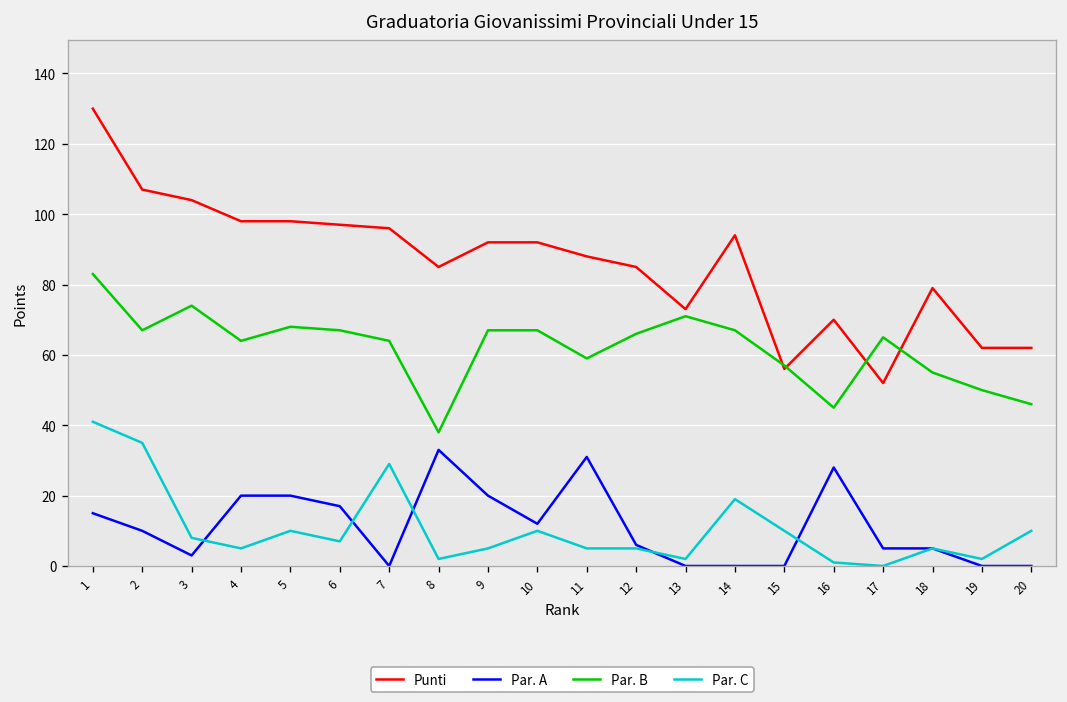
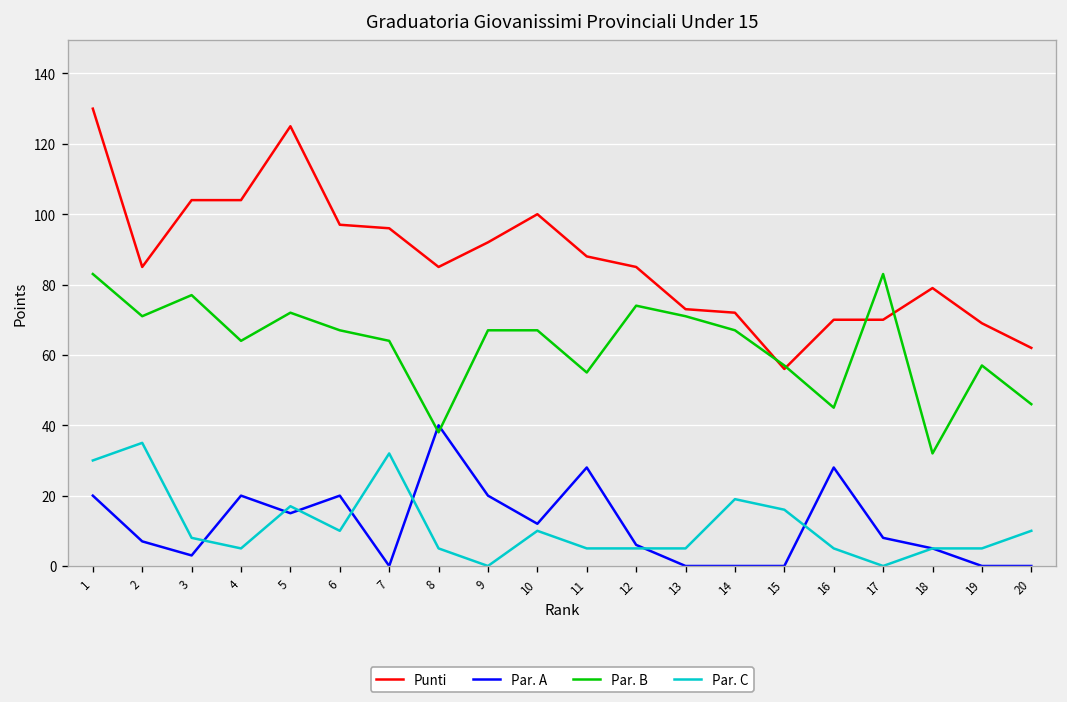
  {
    "Punti": {
      "1": 130,
-     "2": 107,
+     "2": 85,
      "3": 104,
-     "4": 98,
-     "5": 98,
+     "4": 104,
+     "5": 125,
      "6": 97,
      "7": 96,
      "8": 85,
      "9": 92,
-     "10": 92,
+     "10": 100,
      "11": 88,
      "12": 85,
      "13": 73,
-     "14": 94,
+     "14": 72,
      "15": 56,
      "16": 70,
-     "17": 52,
+     "17": 70,
      "18": 79,
-     "19": 62,
+     "19": 69,
      "20": 62
    },
    "Par. A": {
-     "1": 15,
-     "2": 10,
+     "1": 20,
+     "2": 7,
      "3": 3,
      "4": 20,
-     "5": 20,
-     "6": 17,
+     "5": 15,
+     "6": 20,
      "7": 0,
-     "8": 33,
+     "8": 40,
      "9": 20,
      "10": 12,
-     "11": 31,
+     "11": 28,
      "12": 6,
      "13": 0,
      "14": 0,
      "15": 0,
      "16": 28,
-     "17": 5,
+     "17": 8,
      "19": 0,
      "20": 0
    },
    "Par. B": {
      "1": 83,
-     "2": 67,
-     "3": 74,
+     "2": 71,
+     "3": 77,
      "4": 64,
-     "5": 68,
+     "5": 72,
      "6": 67,
      "7": 64,
      "8": 38,
      "9": 67,
      "10": 67,
-     "11": 59,
-     "12": 66,
+     "11": 55,
+     "12": 74,
      "13": 71,
      "14": 67,
      "15": 57,
      "16": 45,
-     "17": 65,
-     "18": 55,
-     "19": 50,
+     "17": 83,
+     "18": 32,
+     "19": 57,
      "20": 46
    },
    "Par. C": {
-     "1": 41,
+     "1": 30,
      "2": 35,
      "3": 8,
      "4": 5,
-     "5": 10,
-     "6": 7,
-     "7": 29,
-     "8": 2,
-     "9": 5,
+     "5": 17,
+     "6": 10,
+     "7": 32,
+     "8": 5,
+     "9": 0,
      "10": 10,
      "11": 5,
      "12": 5,
-     "13": 2,
+     "13": 5,
      "14": 19,
-     "15": 10,
-     "16": 1,
+     "15": 16,
+     "16": 5,
      "17": 0,
-     "19": 2,
+     "19": 5,
      "20": 10
    }
  }
